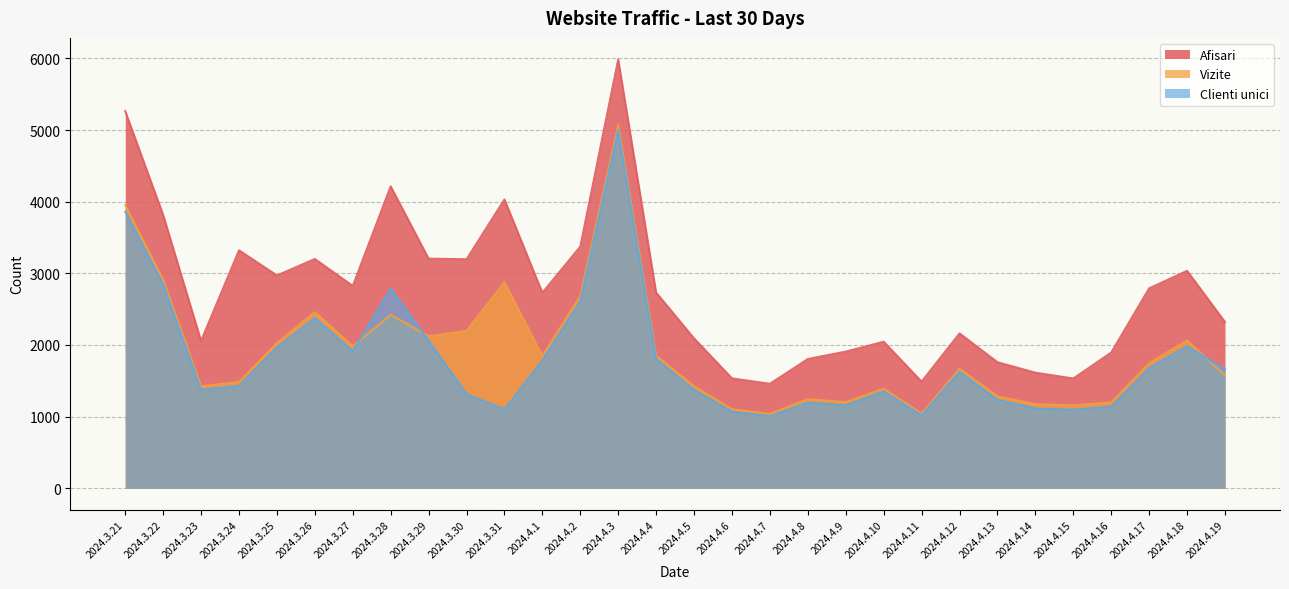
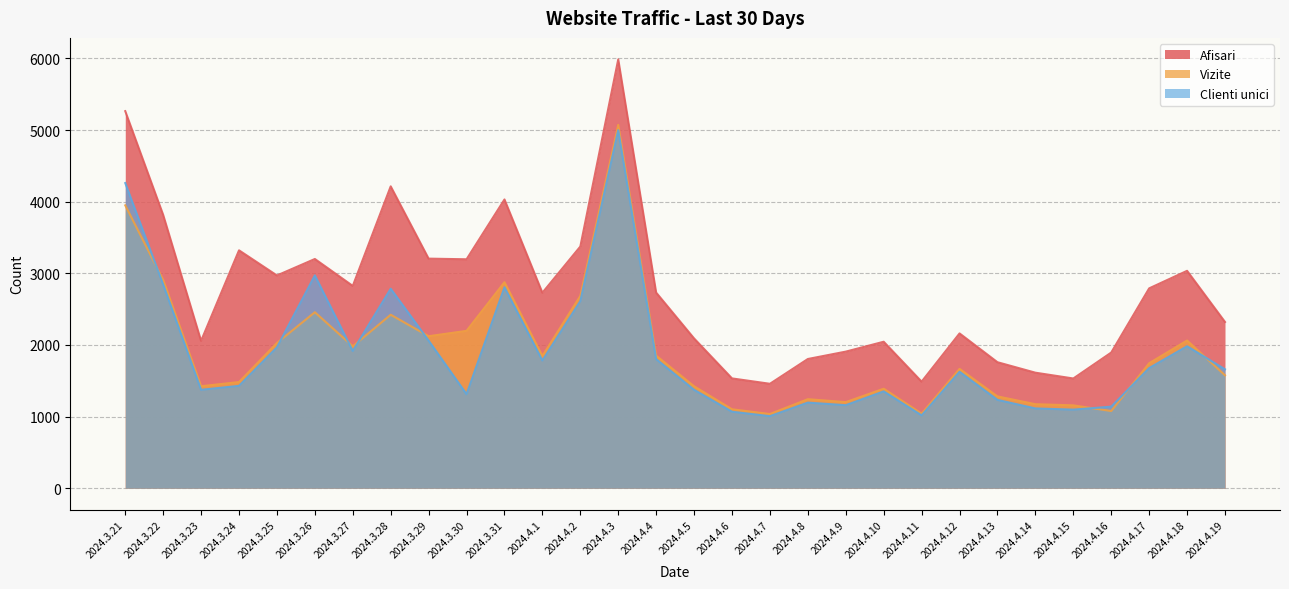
  {
    "Afisari": {
      "2024.3.21": 5300,
      "2024.3.22": 3800,
      "2024.3.23": 2100,
      "2024.3.24": 3300,
      "2024.3.25": 3000,
      "2024.3.26": 3200,
      "2024.3.27": 2800,
      "2024.3.28": 4200,
      "2024.3.29": 3200,
      "2024.3.30": 3200,
      "2024.3.31": 4000,
      "2024.4.1": 2700,
      "2024.4.2": 3400,
      "2024.4.3": 6000,
      "2024.4.4": 2700,
      "2024.4.5": 2100,
      "2024.4.6": 1500,
      "2024.4.7": 1500,
      "2024.4.8": 1800,
      "2024.4.9": 1900,
      "2024.4.10": 2000,
      "2024.4.11": 1500,
      "2024.4.12": 2200,
      "2024.4.13": 1800,
      "2024.4.14": 1600,
      "2024.4.15": 1500,
      "2024.4.16": 1900,
      "2024.4.17": 2800,
      "2024.4.18": 3000,
      "2024.4.19": 2300
    },
    "Vizite": {
      "2024.3.21": 3900,
      "2024.3.22": 2900,
      "2024.3.23": 1400,
      "2024.3.24": 1500,
      "2024.3.25": 2000,
      "2024.3.26": 2500,
      "2024.3.27": 2000,
      "2024.3.28": 2400,
      "2024.3.29": 2100,
      "2024.3.30": 2200,
      "2024.3.31": 2900,
      "2024.4.1": 1800,
      "2024.4.2": 2700,
      "2024.4.3": 5100,
      "2024.4.4": 1900,
      "2024.4.5": 1400,
      "2024.4.8": 1200,
      "2024.4.9": 1200,
      "2024.4.10": 1400,
      "2024.4.12": 1700,
      "2024.4.13": 1300,
      "2024.4.14": 1200,
      "2024.4.15": 1200,
-     "2024.4.16": 1200,
+     "2024.4.16": 1100,
      "2024.4.17": 1700,
      "2024.4.18": 2100,
      "2024.4.19": 1600
    },
    "Clienti unici": {
-     "2024.3.21": 3900,
+     "2024.3.21": 4300,
      "2024.3.22": 2800,
      "2024.3.23": 1400,
      "2024.3.24": 1400,
      "2024.3.25": 2000,
-     "2024.3.26": 2400,
+     "2024.3.26": 3000,
      "2024.3.27": 1900,
      "2024.3.28": 2800,
      "2024.3.29": 2100,
      "2024.3.30": 1300,
-     "2024.3.31": 1100,
+     "2024.3.31": 2800,
      "2024.4.1": 1800,
      "2024.4.2": 2600,
      "2024.4.3": 5000,
      "2024.4.4": 1800,
      "2024.4.5": 1400,
      "2024.4.8": 1200,
      "2024.4.9": 1200,
      "2024.4.10": 1400,
      "2024.4.12": 1600,
      "2024.4.13": 1200,
      "2024.4.14": 1100,
      "2024.4.15": 1100,
      "2024.4.16": 1100,
      "2024.4.17": 1700,
      "2024.4.18": 2000,
      "2024.4.19": 1700
    }
  }
